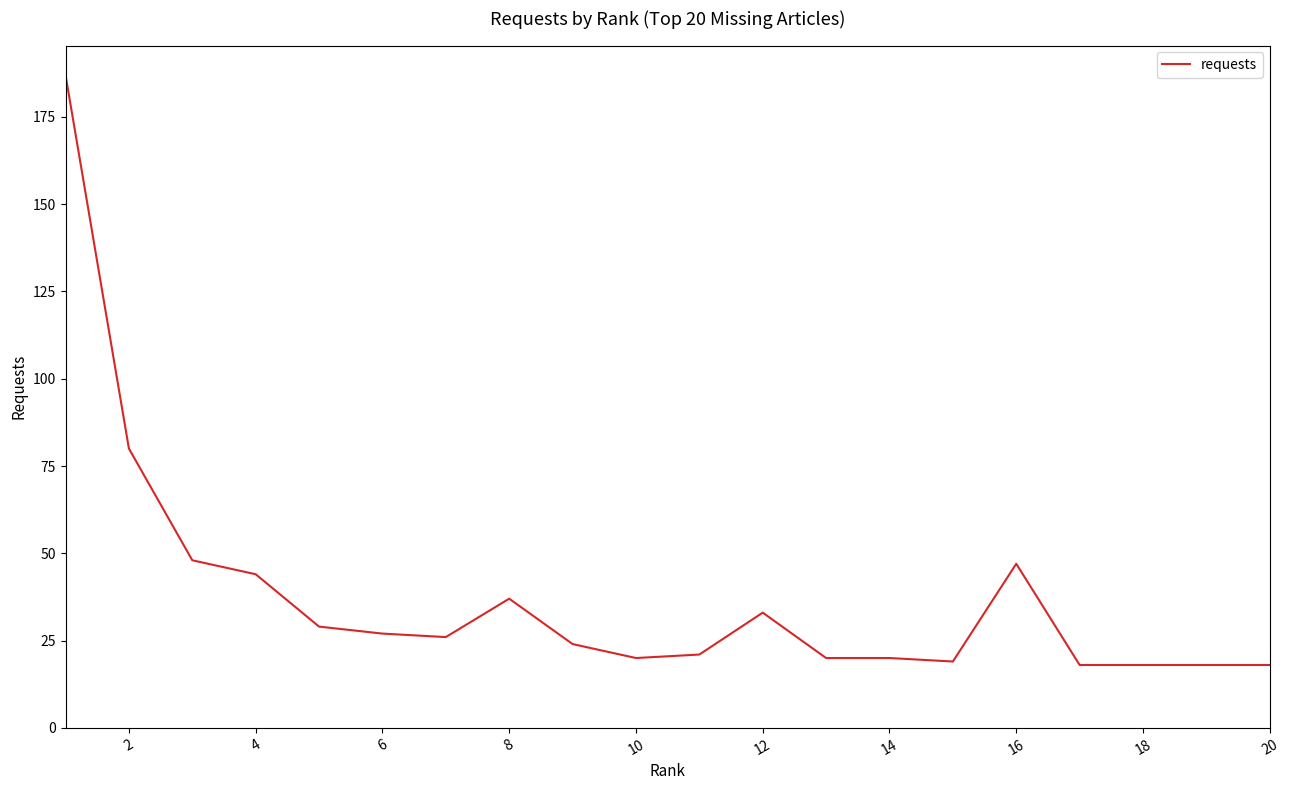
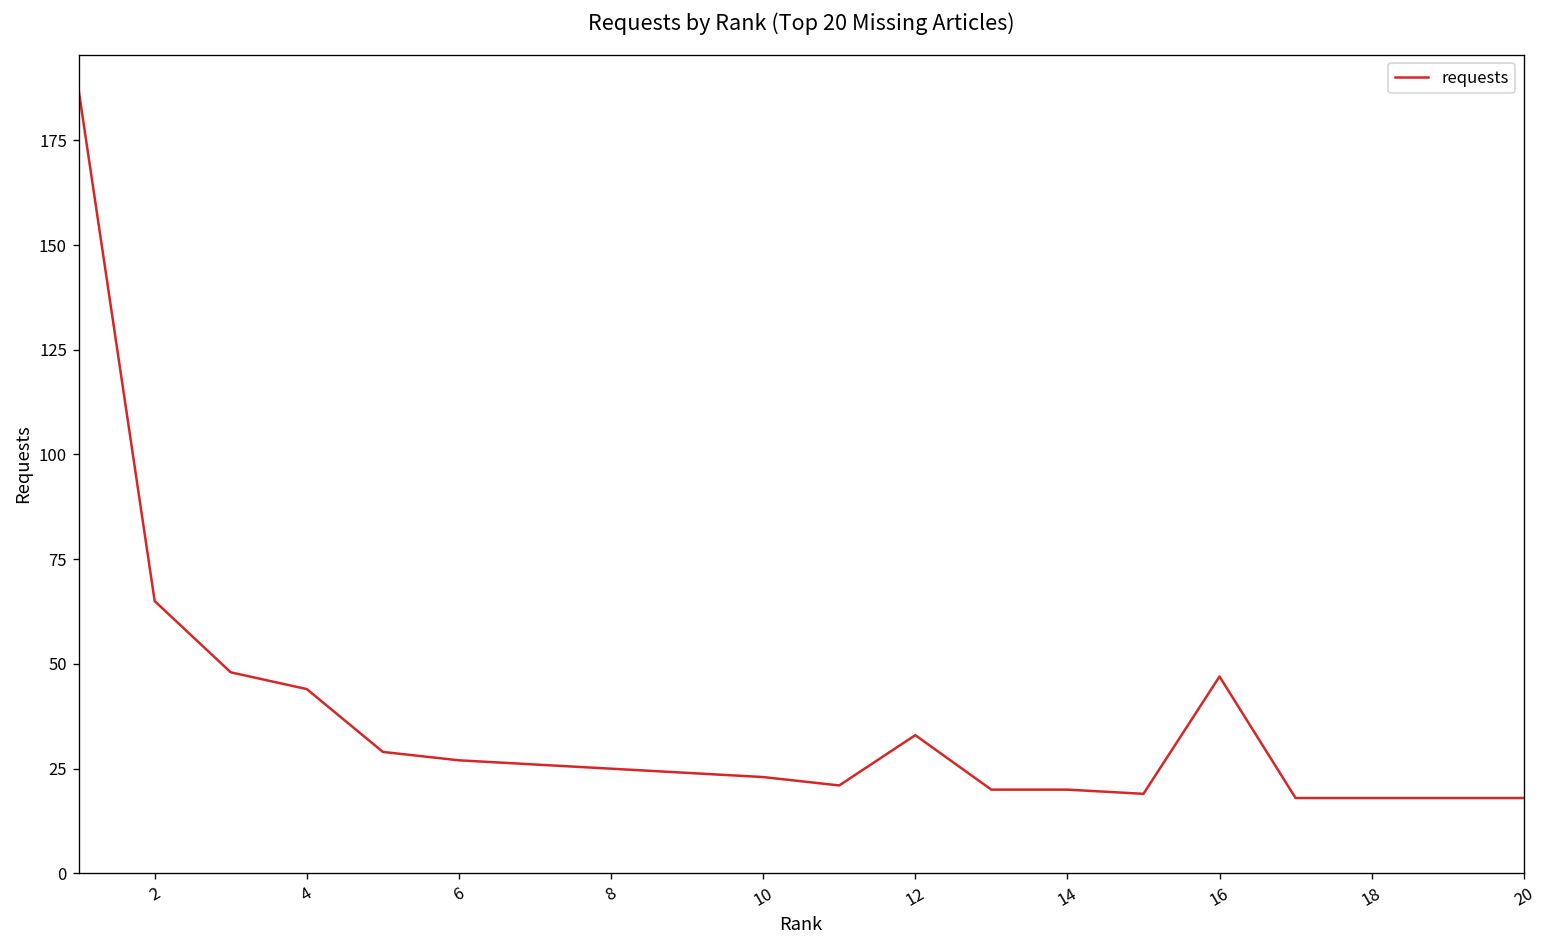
  {
-   "2": 80,
+   "2": 65,
    "4": 44,
    "6": 27,
-   "8": 37,
-   "10": 20,
+   "8": 25,
+   "10": 23,
    "12": 33,
    "14": 20,
    "16": 47,
    "18": 18,
    "20": 18
  }
